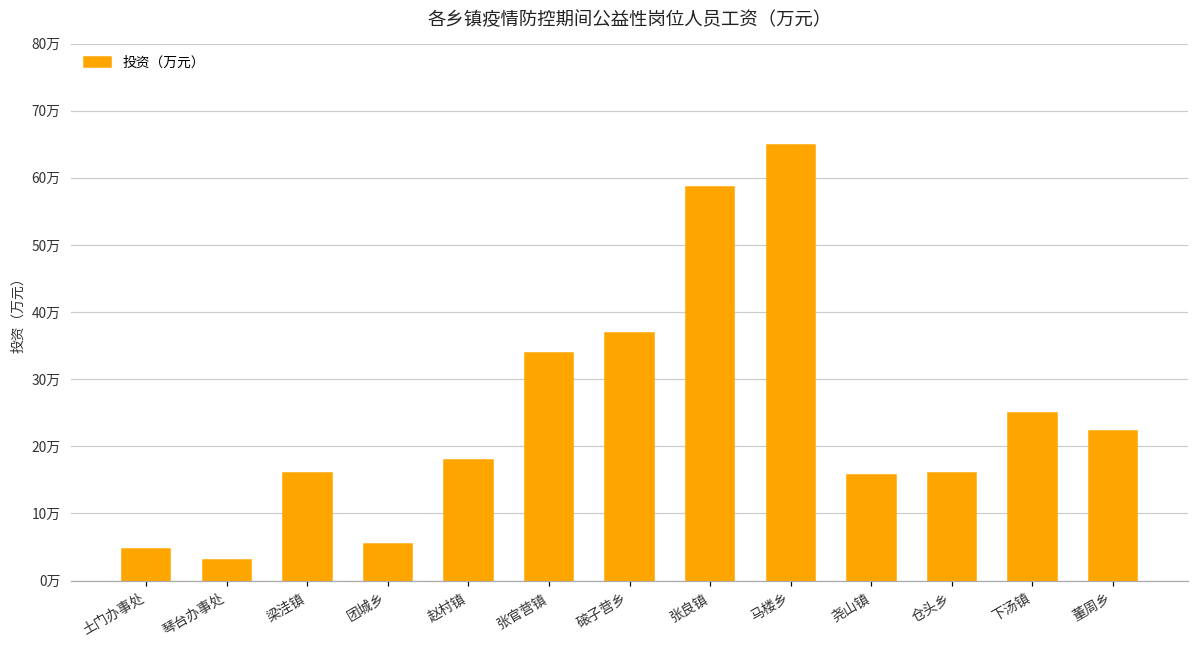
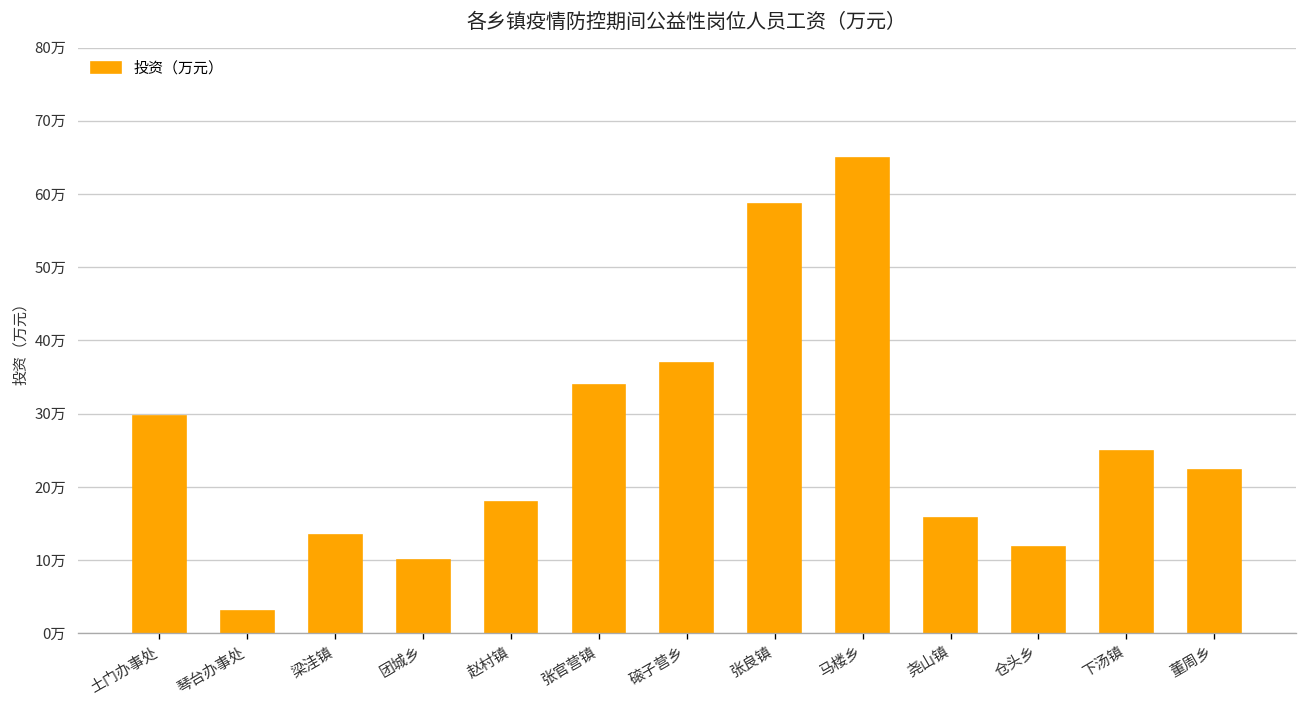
  {
-   "土门办事处": "5万",
+   "土门办事处": "30万",
    "琴台办事处": "3万",
-   "梁洼镇": "16万",
-   "团城乡": "5万",
+   "梁洼镇": "13万",
+   "团城乡": "10万",
    "赵村镇": "18万",
    "张官营镇": "34万",
    "磙子营乡": "37万",
    "张良镇": "59万",
    "马楼乡": "65万",
    "尧山镇": "16万",
-   "仓头乡": "16万",
+   "仓头乡": "12万",
    "下汤镇": "25万",
    "董周乡": "22万"
  }
